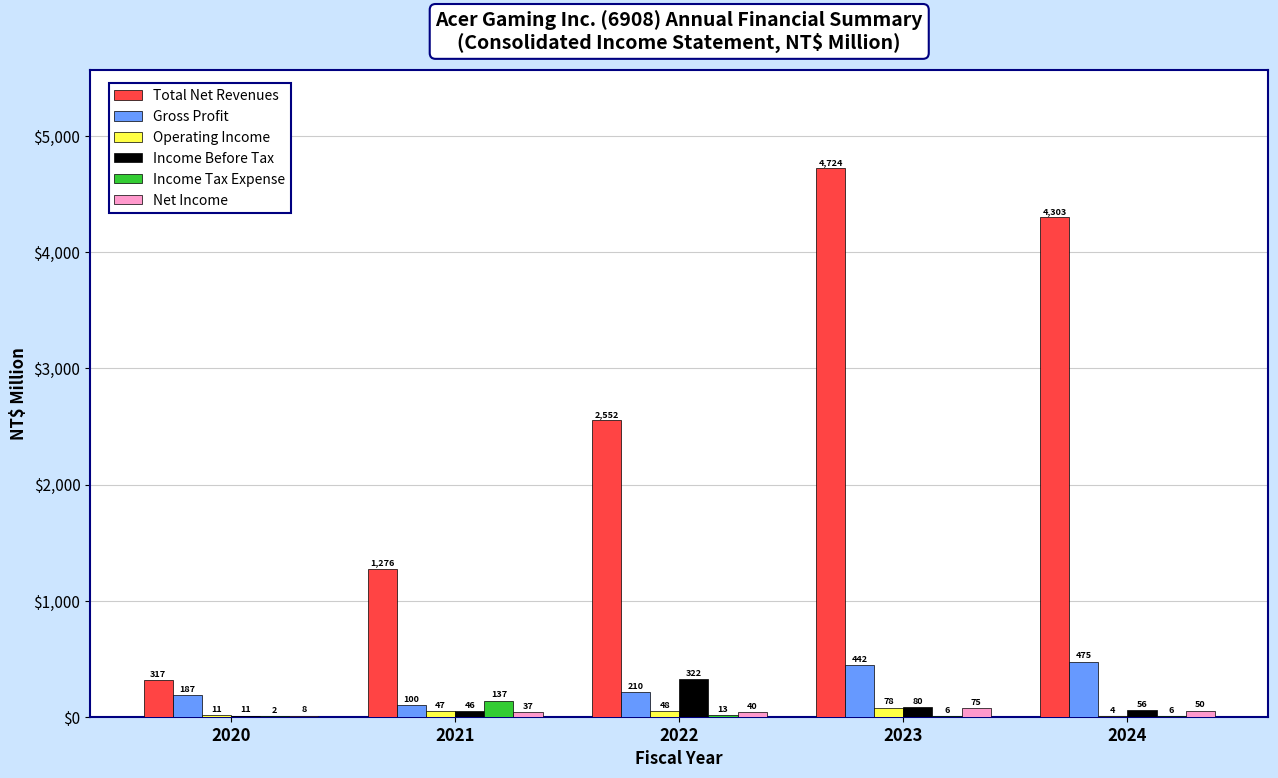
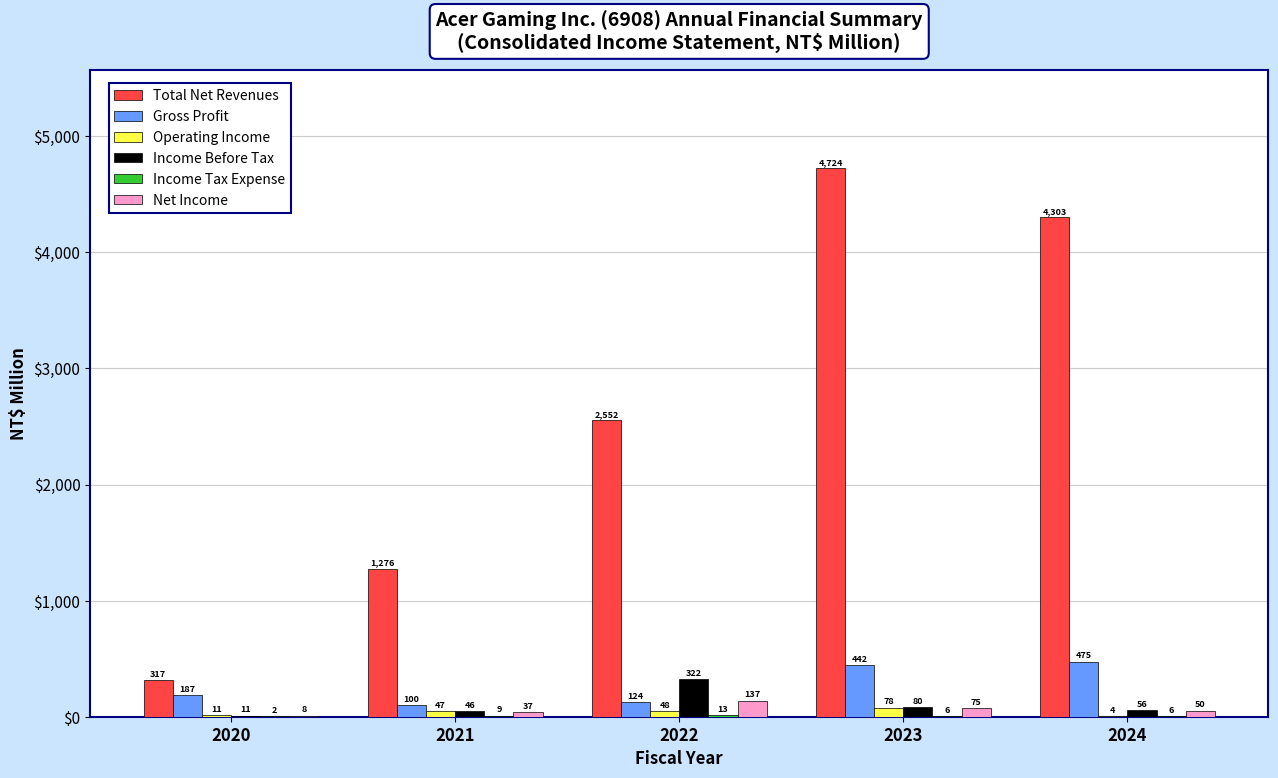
  {
    "Total Net Revenues": {
      "2020": "317",
      "2021": "1,276",
      "2022": "2,552",
      "2023": "4,724",
      "2024": "4,303"
    },
    "Gross Profit": {
      "2020": "187",
      "2021": "100",
-     "2022": "210",
+     "2022": "124",
      "2023": "442",
      "2024": "475"
    },
    "Operating Income": {
      "2020": "11",
      "2021": "47",
      "2022": "48",
      "2023": "78",
      "2024": "4"
    },
    "Income Before Tax": {
      "2020": "11",
      "2021": "46",
      "2022": "322",
      "2023": "80",
      "2024": "56"
    },
    "Income Tax Expense": {
      "2020": "2",
-     "2021": "137",
+     "2021": "9",
      "2022": "13",
      "2023": "6",
      "2024": "6"
    },
    "Net Income": {
      "2020": "8",
      "2021": "37",
-     "2022": "40",
+     "2022": "137",
      "2023": "75",
      "2024": "50"
    }
  }
